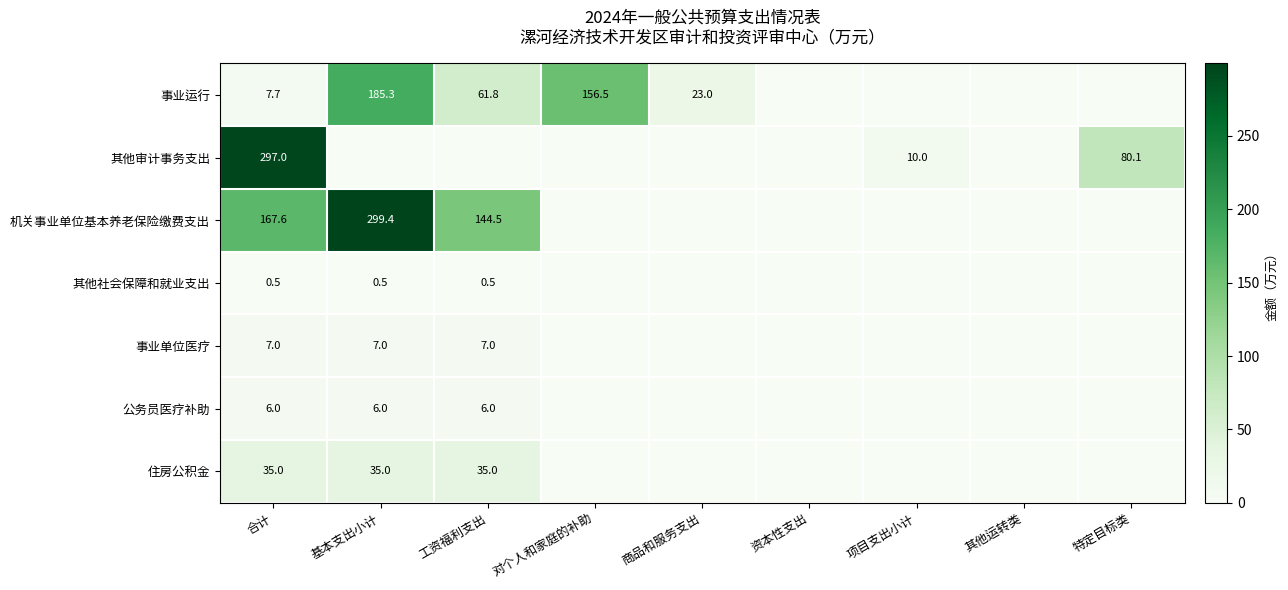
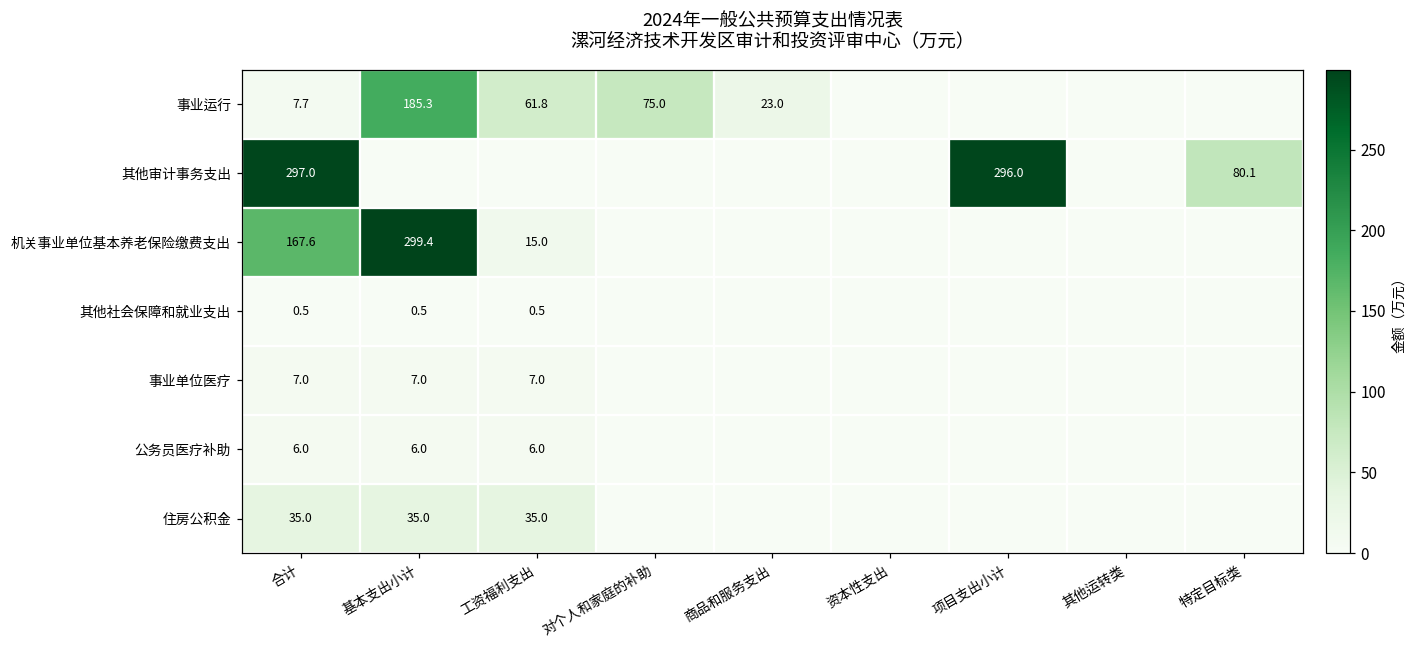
  {
    "事业运行": {
      "合计": 7.7,
      "基本支出小计": 185.3,
      "工资福利支出": 61.8,
-     "对个人和家庭的补助": 156.5,
+     "对个人和家庭的补助": 75.0,
      "商品和服务支出": 23.0
    },
    "其他审计事务支出": {
      "合计": 297.0,
-     "项目支出小计": 10.0,
+     "项目支出小计": 296.0,
      "特定目标类": 80.1
    },
    "机关事业单位基本养老保险缴费支出": {
      "合计": 167.6,
      "基本支出小计": 299.4,
-     "工资福利支出": 144.5
+     "工资福利支出": 15.0
    },
    "其他社会保障和就业支出": {
      "合计": 0.5,
      "基本支出小计": 0.5,
      "工资福利支出": 0.5
    },
    "事业单位医疗": {
      "合计": 7.0,
      "基本支出小计": 7.0,
      "工资福利支出": 7.0
    },
    "公务员医疗补助": {
      "合计": 6.0,
      "基本支出小计": 6.0,
      "工资福利支出": 6.0
    },
    "住房公积金": {
      "合计": 35.0,
      "基本支出小计": 35.0,
      "工资福利支出": 35.0
    }
  }
